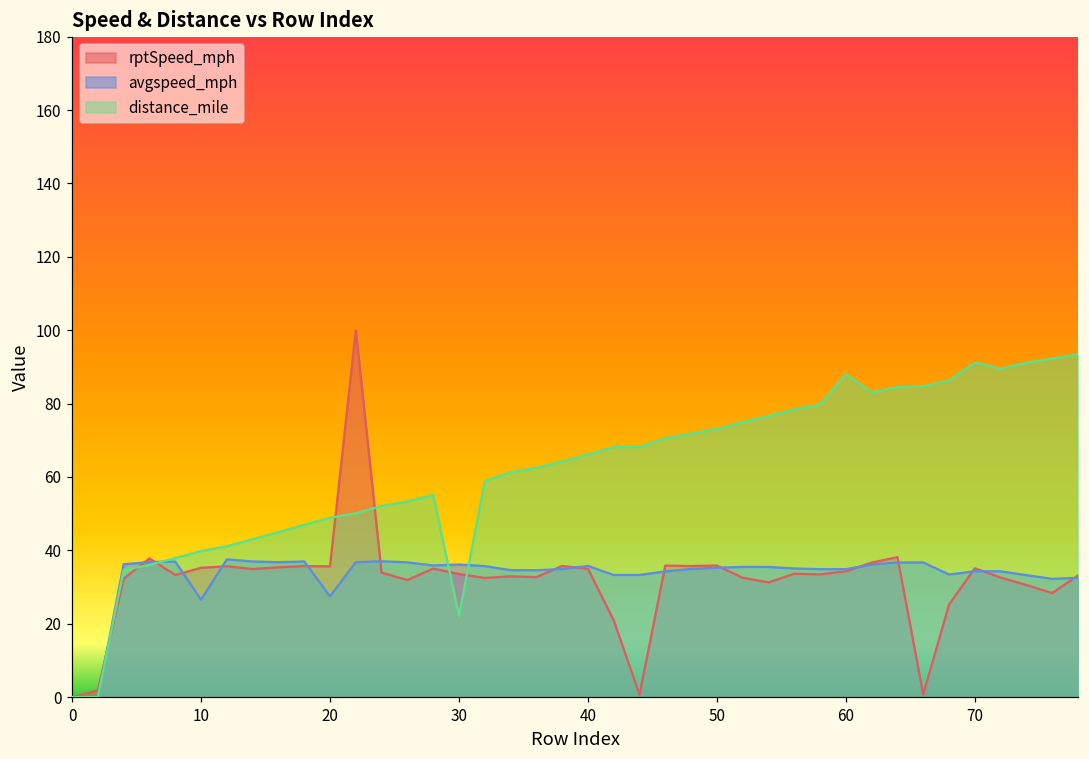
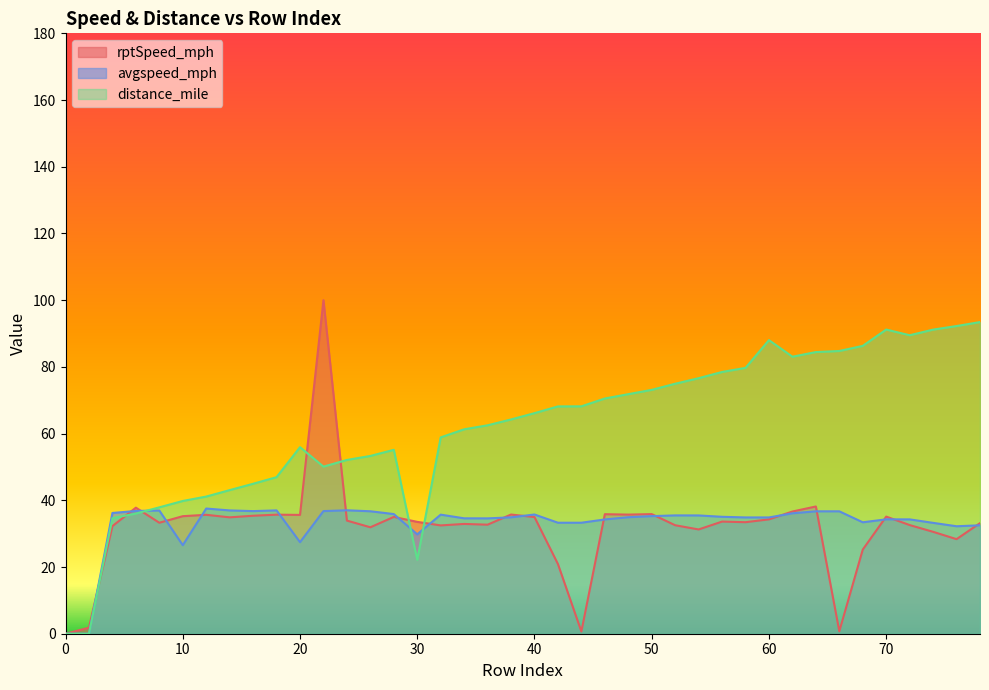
  {
    "rptSpeed_mph": {
      "10": 35,
      "20": 36,
      "30": 34,
      "40": 35,
      "70": 35
    },
    "avgspeed_mph": {
      "10": 27,
      "20": 27,
-     "30": 36,
+     "30": 30,
      "40": 36,
      "70": 34
    },
    "distance_mile": {
      "10": 40,
-     "20": 49,
+     "20": 56,
      "30": 22,
      "40": 66,
      "50": 73,
      "60": 88,
      "70": 91
    }
  }
